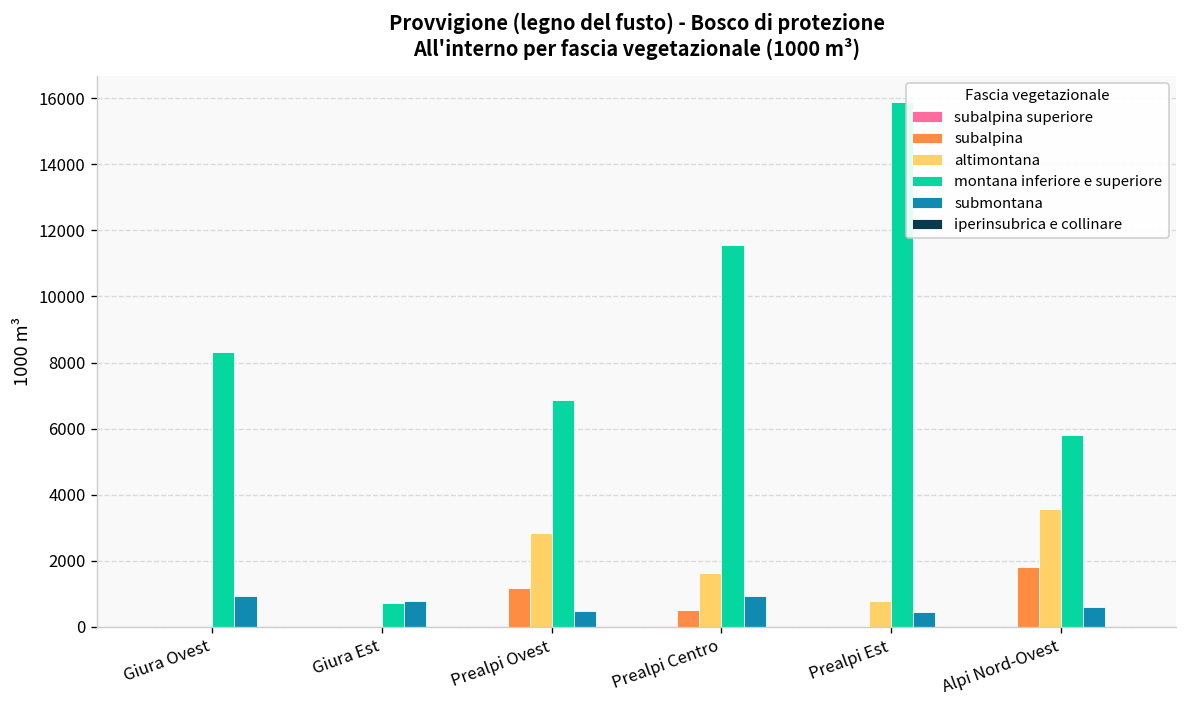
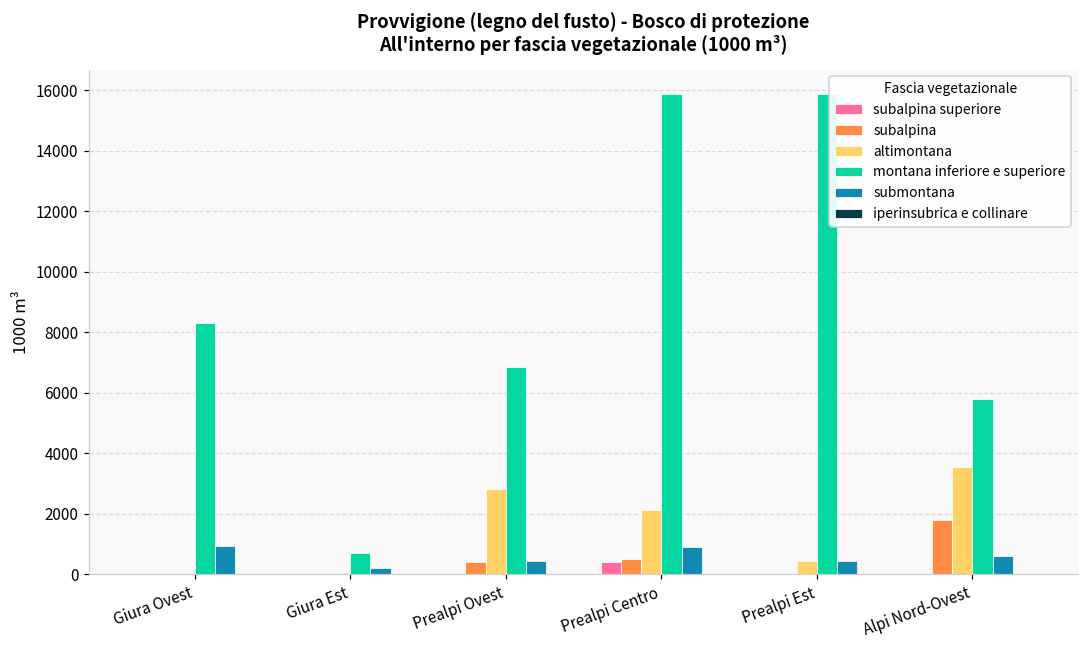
  {
    "subalpina superiore": {
      "Giura Ovest": 0,
      "Giura Est": 0,
      "Prealpi Ovest": 0,
-     "Prealpi Centro": 0,
+     "Prealpi Centro": 400,
      "Prealpi Est": 0,
      "Alpi Nord-Ovest": 0
    },
    "subalpina": {
      "Giura Ovest": 0,
      "Giura Est": 0,
-     "Prealpi Ovest": 1200,
+     "Prealpi Ovest": 400,
      "Prealpi Centro": 500,
      "Prealpi Est": 0,
      "Alpi Nord-Ovest": 1800
    },
    "altimontana": {
      "Giura Ovest": 0,
      "Giura Est": 0,
      "Prealpi Ovest": 2800,
-     "Prealpi Centro": 1600,
-     "Prealpi Est": 800,
+     "Prealpi Centro": 2100,
+     "Prealpi Est": 500,
      "Alpi Nord-Ovest": 3600
    },
    "montana inferiore e superiore": {
      "Giura Ovest": 8300,
      "Giura Est": 700,
      "Prealpi Ovest": 6900,
-     "Prealpi Centro": 11600,
+     "Prealpi Centro": 15900,
      "Prealpi Est": 15900,
      "Alpi Nord-Ovest": 5800
    },
    "submontana": {
      "Giura Ovest": 900,
-     "Giura Est": 800,
+     "Giura Est": 200,
      "Prealpi Ovest": 500,
      "Prealpi Centro": 900,
      "Prealpi Est": 400,
      "Alpi Nord-Ovest": 600
    },
    "iperinsubrica e collinare": {
      "Giura Ovest": 0,
      "Giura Est": 0,
      "Prealpi Ovest": 0,
      "Prealpi Centro": 0,
      "Prealpi Est": 0,
      "Alpi Nord-Ovest": 0
    }
  }
